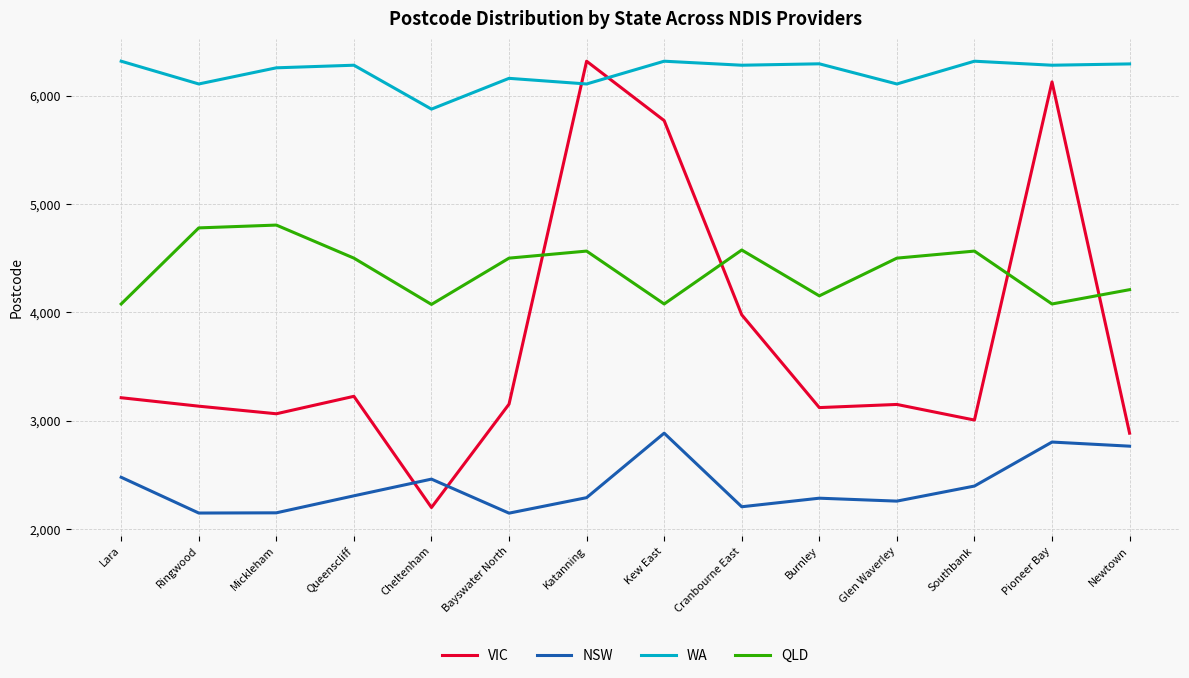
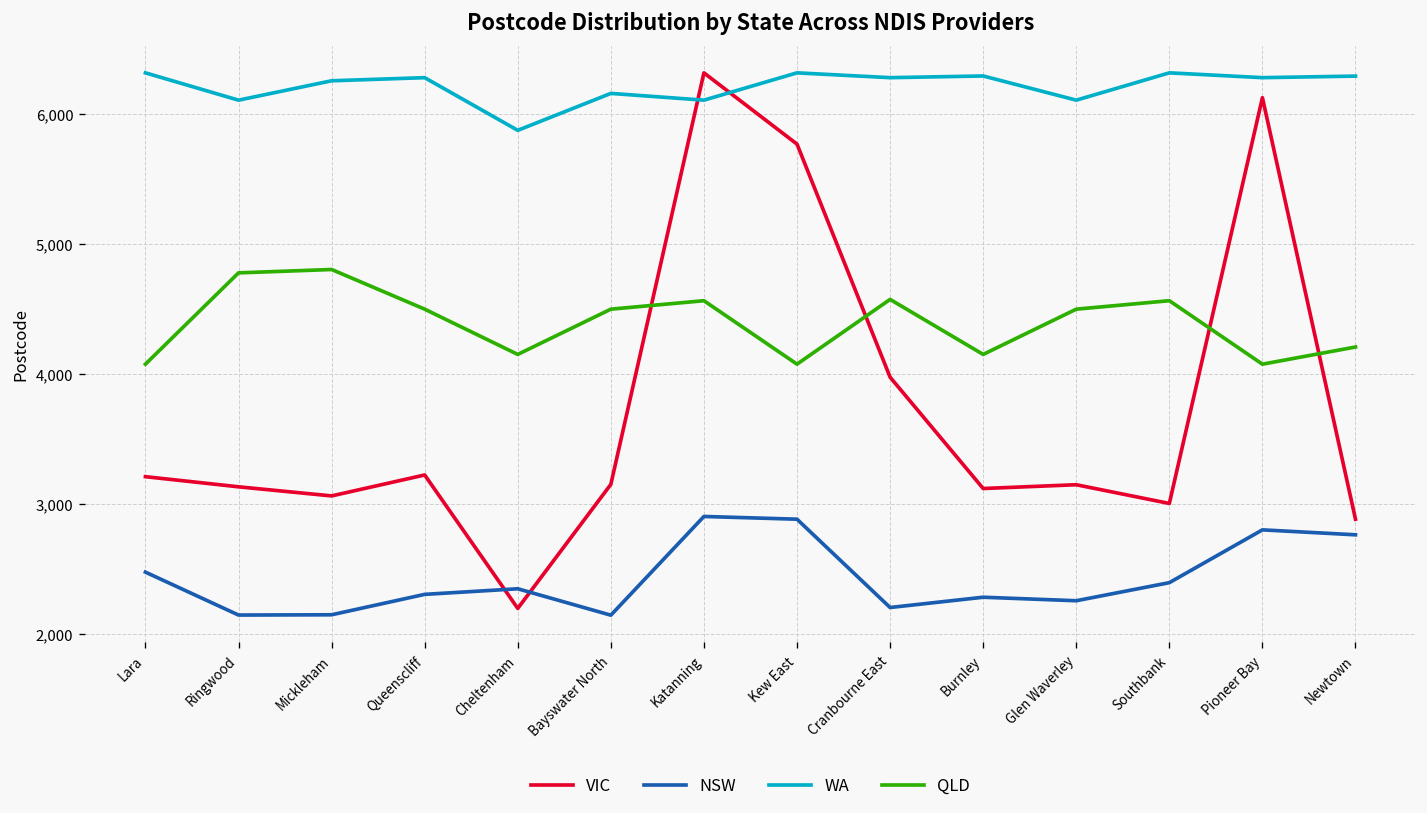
  {
    "VIC": {
      "Lara": "3,210",
      "Ringwood": "3,130",
      "Mickleham": "3,060",
      "Queenscliff": "3,230",
      "Cheltenham": "2,200",
      "Bayswater North": "3,150",
      "Katanning": "6,320",
      "Kew East": "5,770",
      "Cranbourne East": "3,980",
      "Burnley": "3,120",
      "Glen Waverley": "3,150",
      "Southbank": "3,010",
      "Pioneer Bay": "6,130",
      "Newtown": "2,890"
    },
    "NSW": {
      "Lara": "2,480",
      "Ringwood": "2,150",
      "Mickleham": "2,150",
      "Queenscliff": "2,310",
-     "Cheltenham": "2,460",
+     "Cheltenham": "2,350",
      "Bayswater North": "2,150",
-     "Katanning": "2,290",
+     "Katanning": "2,910",
      "Kew East": "2,890",
      "Cranbourne East": "2,210",
      "Burnley": "2,290",
      "Glen Waverley": "2,260",
      "Southbank": "2,400",
      "Pioneer Bay": "2,800",
      "Newtown": "2,770"
    },
    "WA": {
      "Lara": "6,320",
      "Ringwood": "6,110",
      "Mickleham": "6,260",
      "Queenscliff": "6,280",
      "Cheltenham": "5,880",
      "Bayswater North": "6,160",
      "Katanning": "6,110",
      "Kew East": "6,320",
      "Cranbourne East": "6,280",
      "Burnley": "6,290",
      "Glen Waverley": "6,110",
      "Southbank": "6,320",
      "Pioneer Bay": "6,280",
      "Newtown": "6,290"
    },
    "QLD": {
      "Lara": "4,080",
      "Ringwood": "4,780",
      "Mickleham": "4,810",
      "Queenscliff": "4,500",
-     "Cheltenham": "4,070",
+     "Cheltenham": "4,150",
      "Bayswater North": "4,500",
      "Katanning": "4,570",
      "Kew East": "4,080",
      "Cranbourne East": "4,580",
      "Burnley": "4,150",
      "Glen Waverley": "4,500",
      "Southbank": "4,570",
      "Pioneer Bay": "4,080",
      "Newtown": "4,210"
    }
  }
